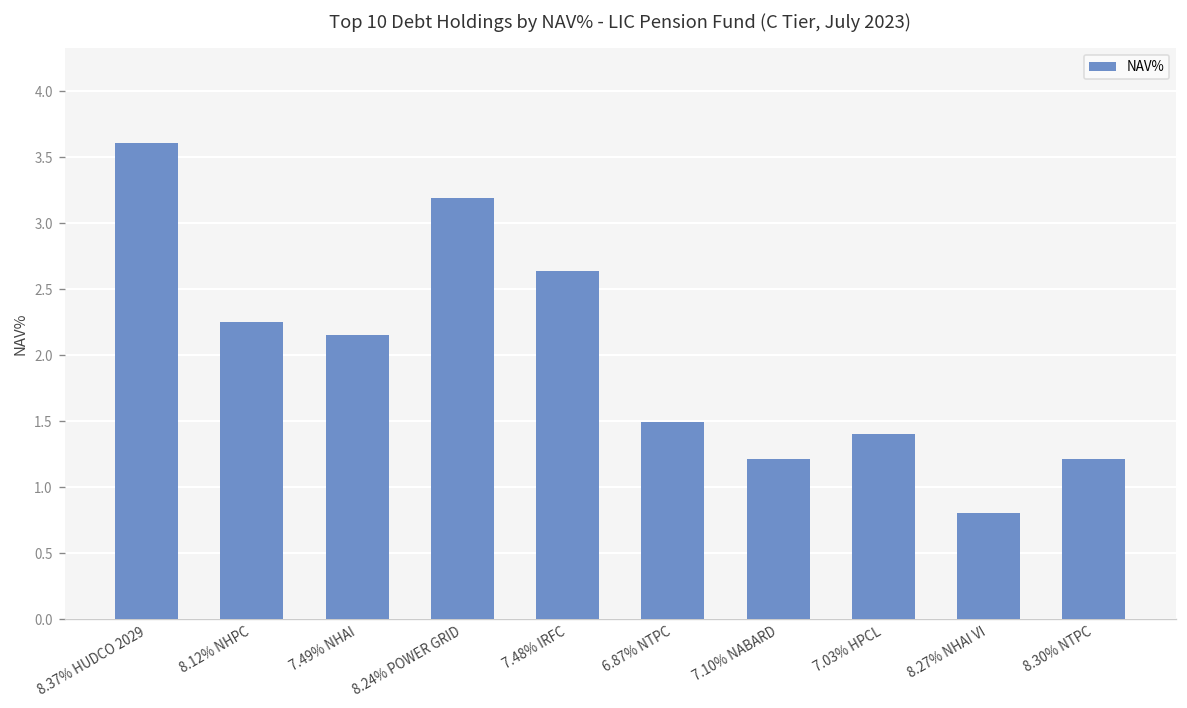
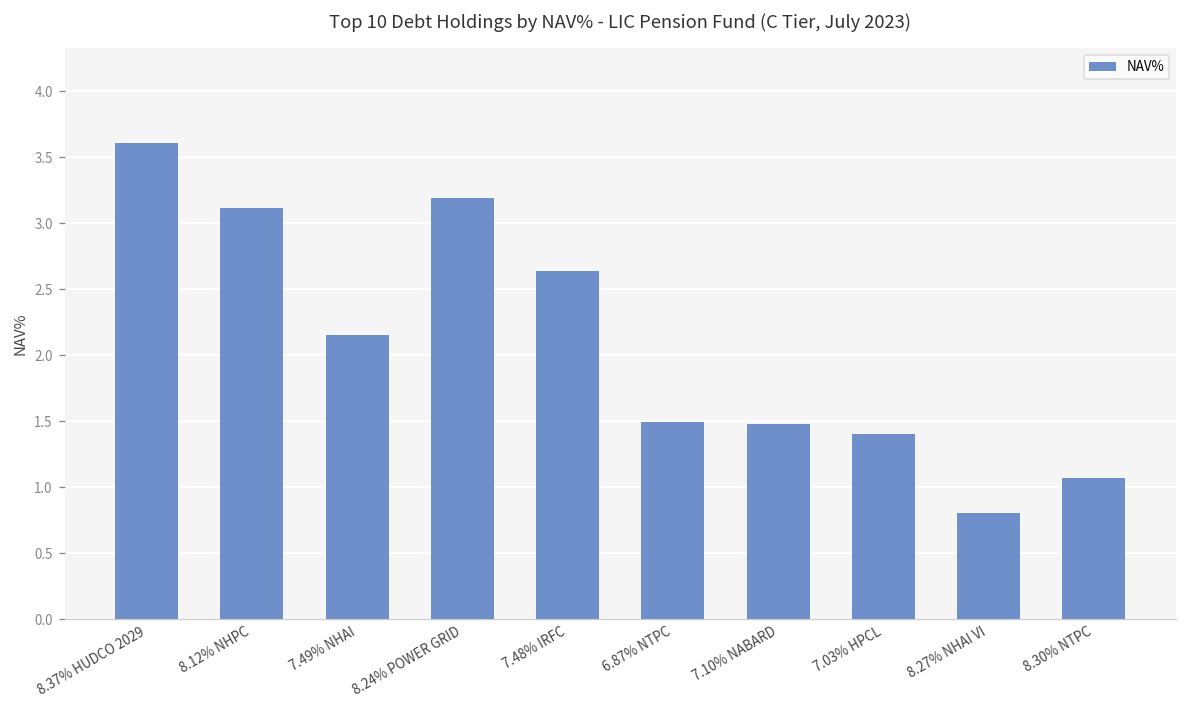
  {
    "8.37% HUDCO 2029": 3.61,
-   "8.12% NHPC": 2.25,
+   "8.12% NHPC": 3.11,
    "7.49% NHAI": 2.16,
    "8.24% POWER GRID": 3.19,
    "7.48% IRFC": 2.64,
    "6.87% NTPC": 1.50,
-   "7.10% NABARD": 1.21,
+   "7.10% NABARD": 1.48,
    "7.03% HPCL": 1.40,
    "8.27% NHAI VI": 0.80,
-   "8.30% NTPC": 1.21
+   "8.30% NTPC": 1.07
  }
